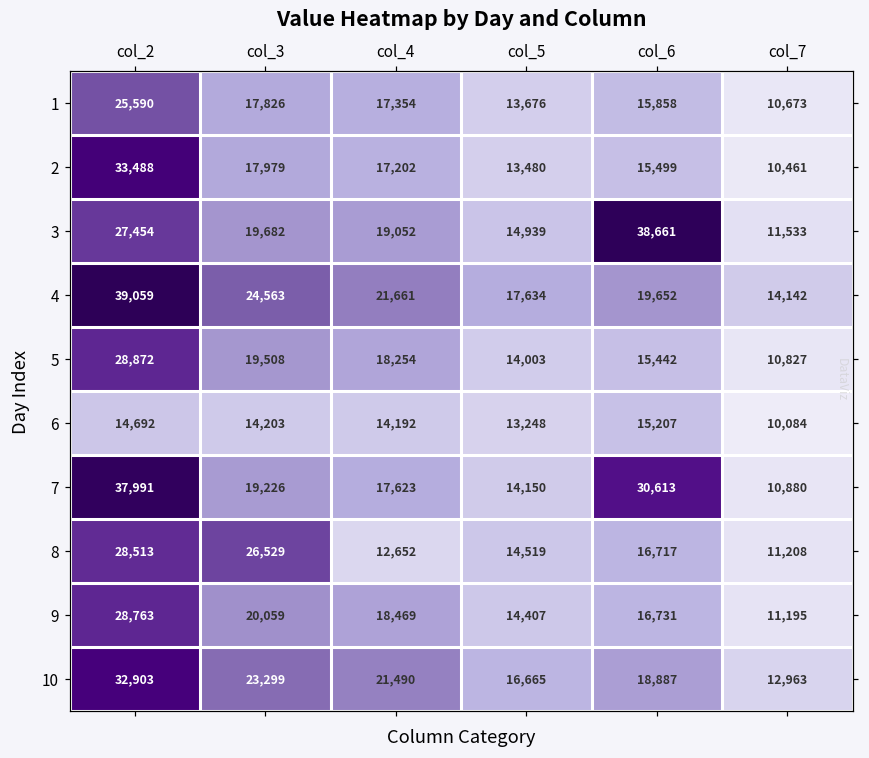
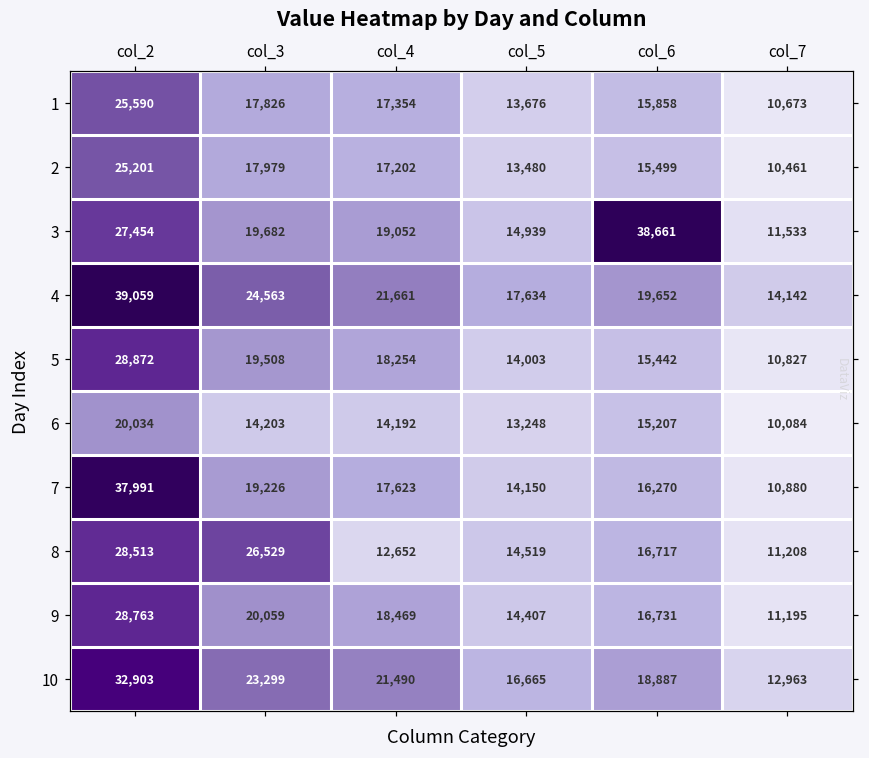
  {
    "1": {
      "col_2": "25,590",
      "col_3": "17,826",
      "col_4": "17,354",
      "col_5": "13,676",
      "col_6": "15,858",
      "col_7": "10,673"
    },
    "2": {
-     "col_2": "33,488",
+     "col_2": "25,201",
      "col_3": "17,979",
      "col_4": "17,202",
      "col_5": "13,480",
      "col_6": "15,499",
      "col_7": "10,461"
    },
    "3": {
      "col_2": "27,454",
      "col_3": "19,682",
      "col_4": "19,052",
      "col_5": "14,939",
      "col_6": "38,661",
      "col_7": "11,533"
    },
    "4": {
      "col_2": "39,059",
      "col_3": "24,563",
      "col_4": "21,661",
      "col_5": "17,634",
      "col_6": "19,652",
      "col_7": "14,142"
    },
    "5": {
      "col_2": "28,872",
      "col_3": "19,508",
      "col_4": "18,254",
      "col_5": "14,003",
      "col_6": "15,442",
      "col_7": "10,827"
    },
    "6": {
-     "col_2": "14,692",
+     "col_2": "20,034",
      "col_3": "14,203",
      "col_4": "14,192",
      "col_5": "13,248",
      "col_6": "15,207",
      "col_7": "10,084"
    },
    "7": {
      "col_2": "37,991",
      "col_3": "19,226",
      "col_4": "17,623",
      "col_5": "14,150",
-     "col_6": "30,613",
+     "col_6": "16,270",
      "col_7": "10,880"
    },
    "8": {
      "col_2": "28,513",
      "col_3": "26,529",
      "col_4": "12,652",
      "col_5": "14,519",
      "col_6": "16,717",
      "col_7": "11,208"
    },
    "9": {
      "col_2": "28,763",
      "col_3": "20,059",
      "col_4": "18,469",
      "col_5": "14,407",
      "col_6": "16,731",
      "col_7": "11,195"
    },
    "10": {
      "col_2": "32,903",
      "col_3": "23,299",
      "col_4": "21,490",
      "col_5": "16,665",
      "col_6": "18,887",
      "col_7": "12,963"
    }
  }
